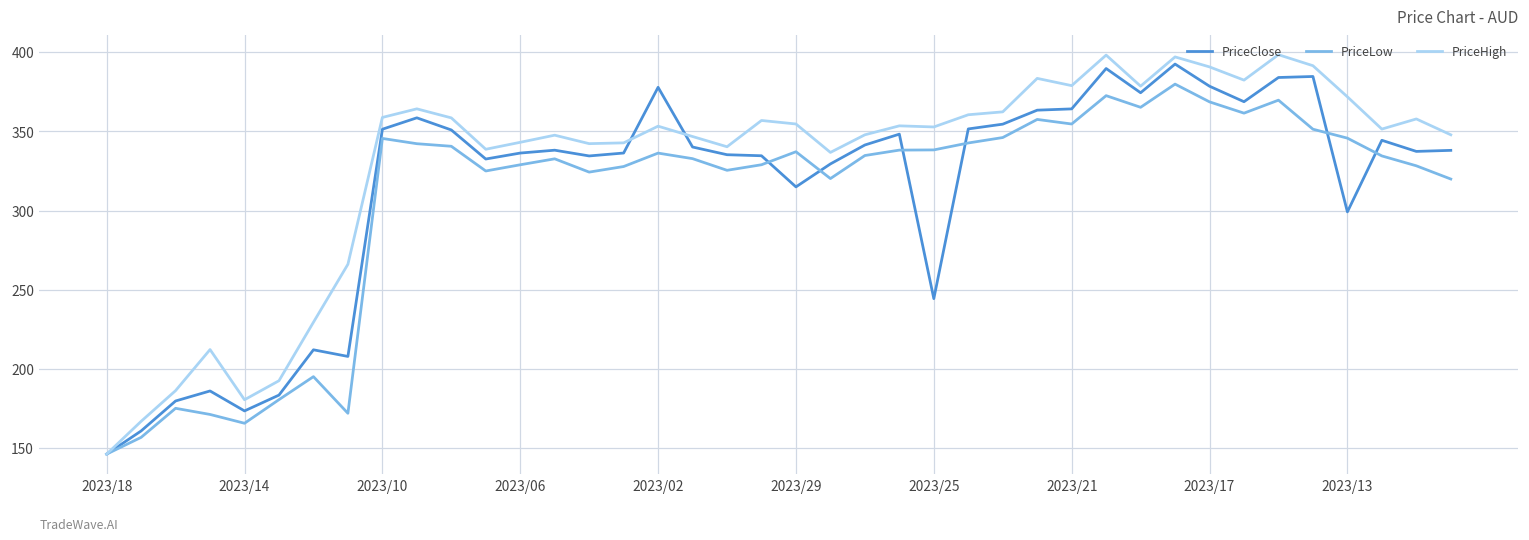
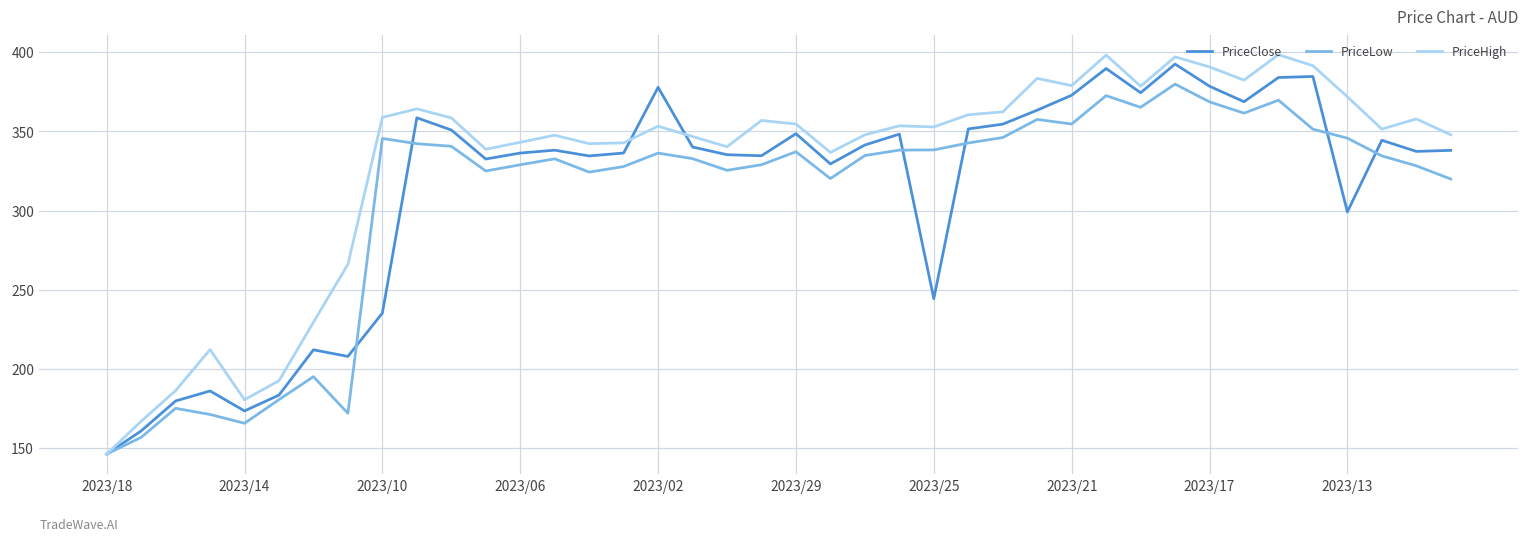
  {
    "PriceClose": {
      "2023/14": 174,
-     "2023/10": 351,
+     "2023/10": 235,
      "2023/06": 336,
      "2023/02": 378,
-     "2023/29": 315,
+     "2023/29": 349,
      "2023/25": 244,
-     "2023/21": 364,
+     "2023/21": 373,
      "2023/17": 379,
      "2023/13": 299
    }
  }
